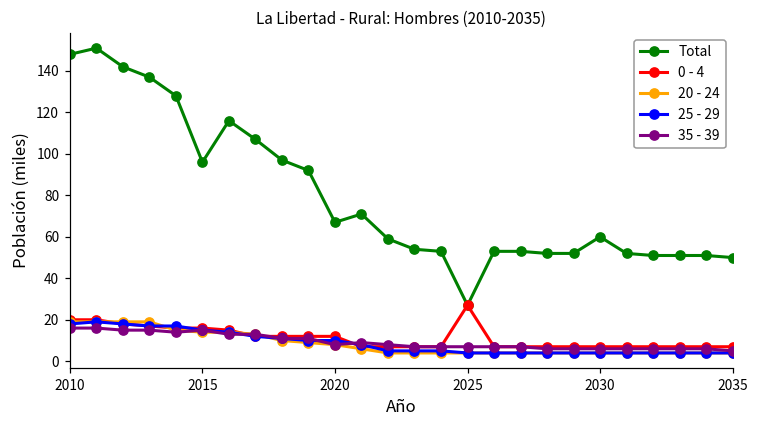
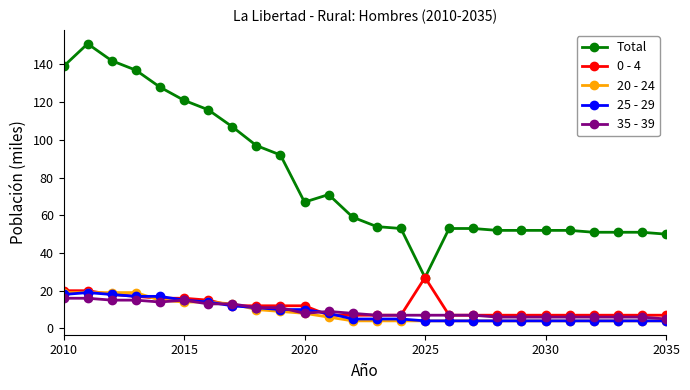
  {
    "Total": {
-     "2010": 148,
-     "2015": 96,
+     "2010": 139,
+     "2015": 121,
      "2020": 67,
-     "2030": 60,
+     "2030": 52,
      "2035": 50
    },
    "0 - 4": {
      "2020": 12,
      "2035": 7
    },
    "25 - 29": {
      "2020": 10
    },
    "35 - 39": {
      "2010": 16,
      "2025": 7
    }
  }
